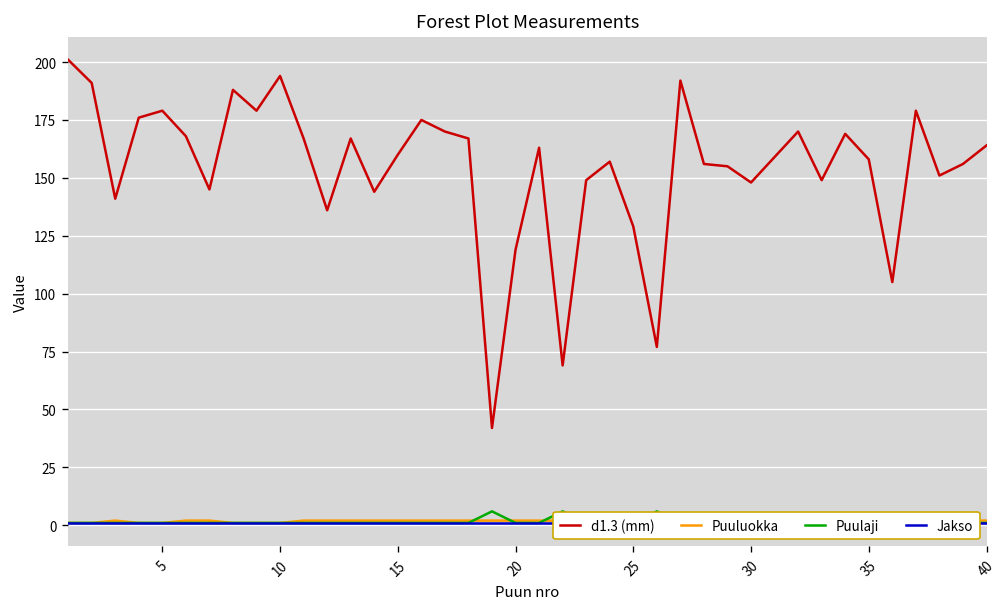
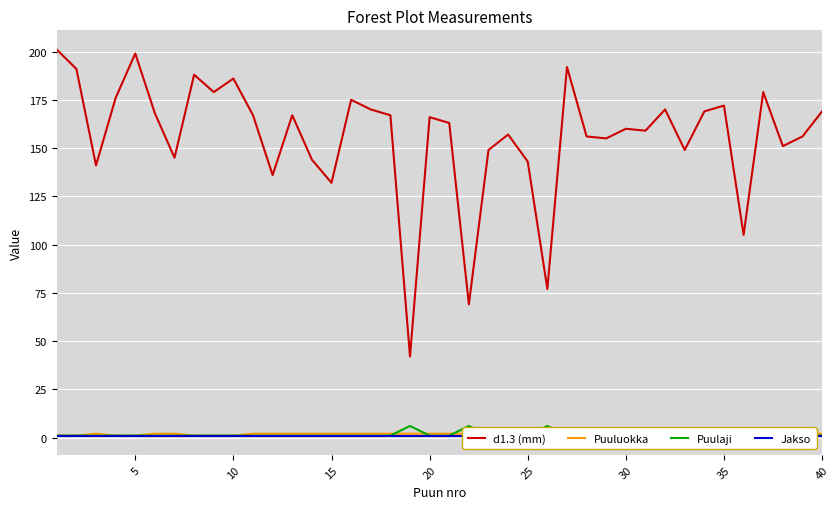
  {
    "d1.3 (mm)": {
-     "5": 179,
-     "10": 194,
-     "15": 160,
-     "20": 119,
-     "25": 129,
-     "30": 148,
-     "35": 158,
-     "40": 164
+     "5": 199,
+     "10": 186,
+     "15": 132,
+     "20": 166,
+     "25": 143,
+     "30": 160,
+     "35": 172,
+     "40": 169
    }
  }
